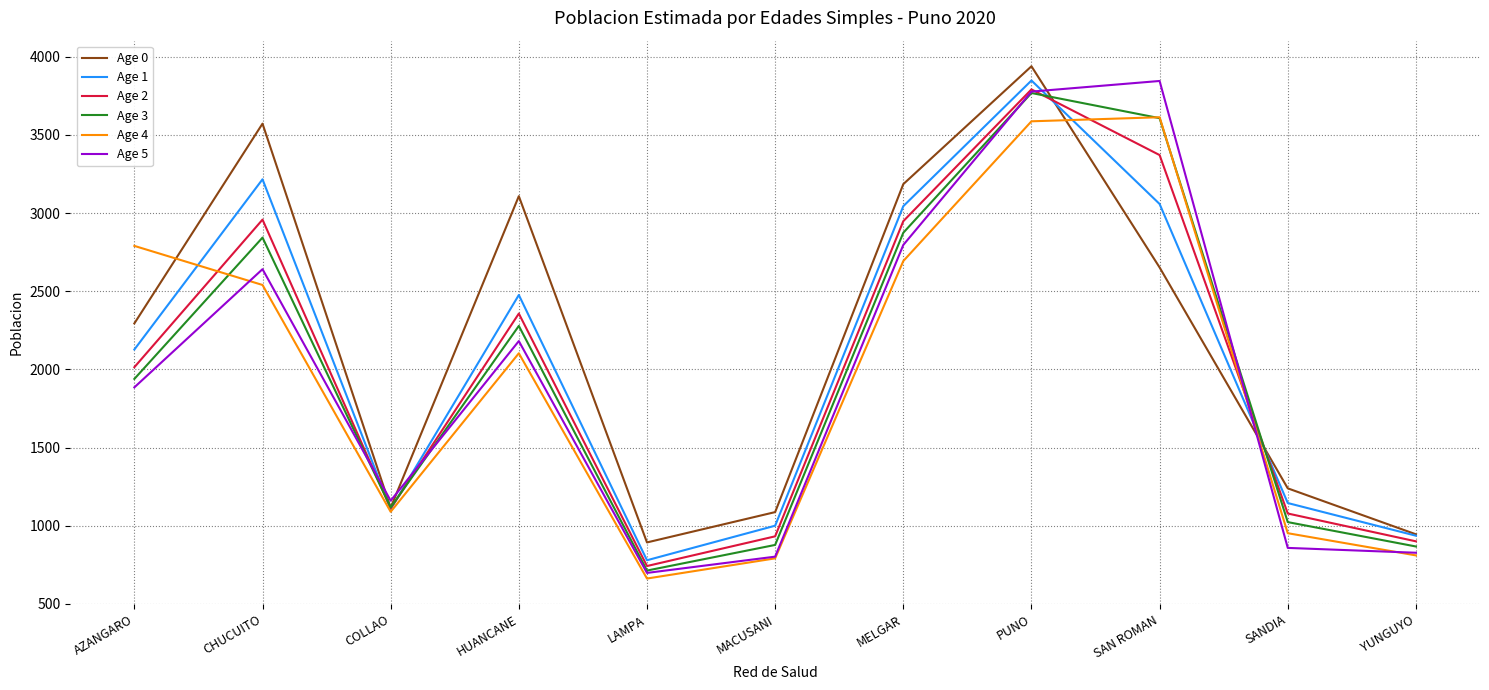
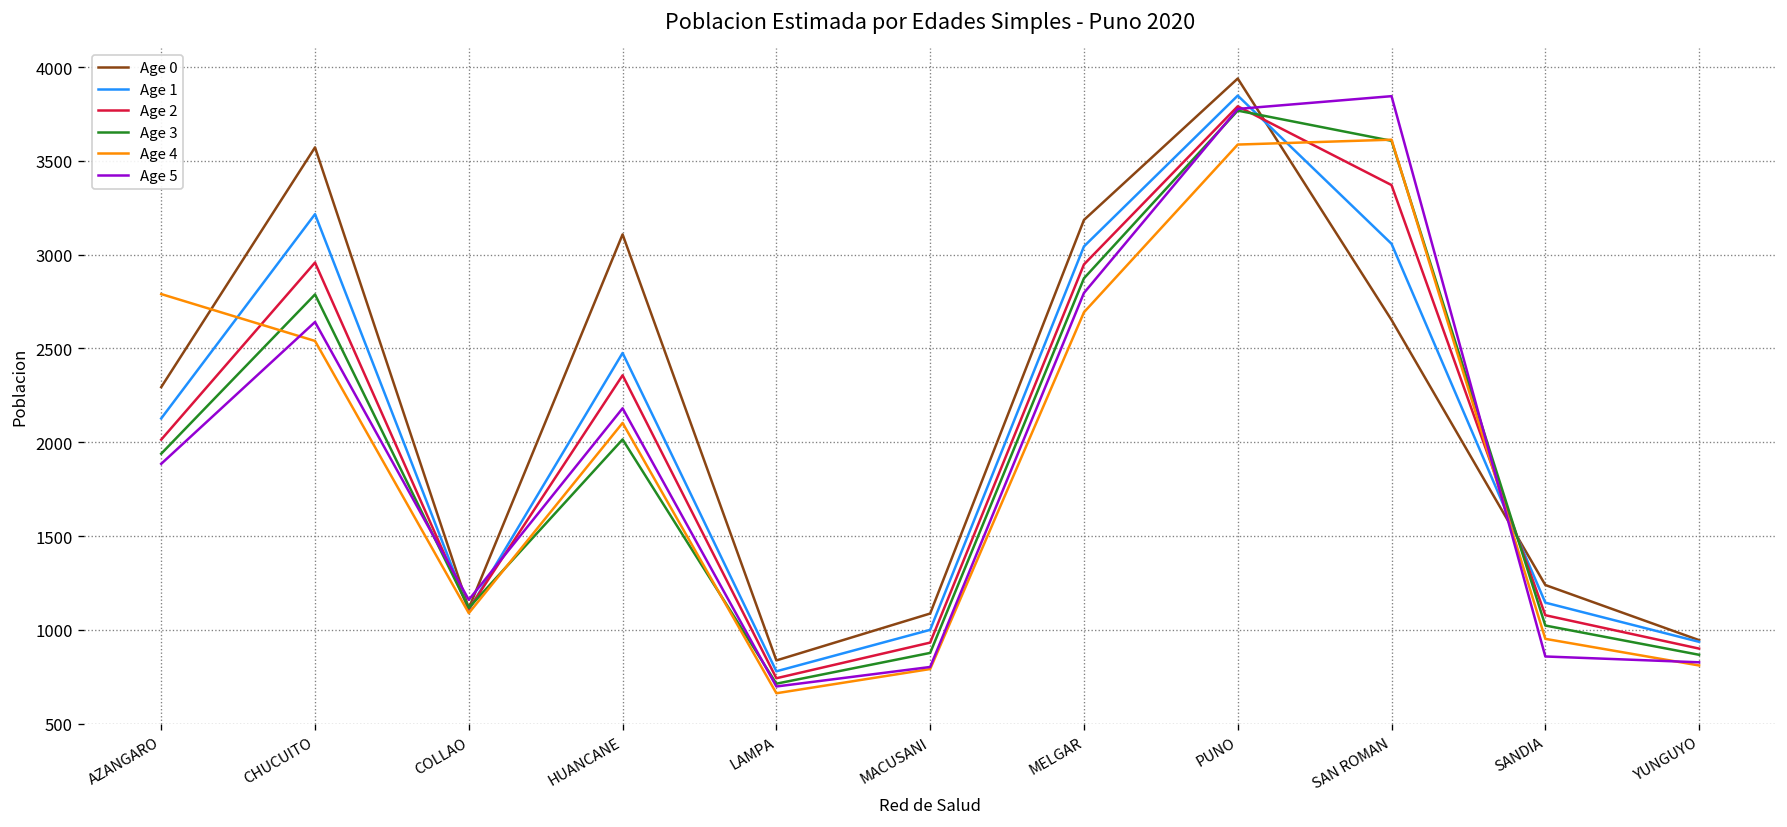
  {
    "Age 0": {
      "AZANGARO": 2290,
      "CHUCUITO": 3570,
      "HUANCANE": 3110,
-     "LAMPA": 890,
+     "LAMPA": 840,
      "MACUSANI": 1090,
      "MELGAR": 3190,
      "PUNO": 3940,
      "SAN ROMAN": 2650,
      "SANDIA": 1240
    },
    "Age 1": {
      "AZANGARO": 2130,
      "CHUCUITO": 3220,
      "HUANCANE": 2480,
      "LAMPA": 780,
      "MACUSANI": 1000,
      "MELGAR": 3040,
      "PUNO": 3850,
      "SAN ROMAN": 3060,
      "SANDIA": 1150
    },
    "Age 2": {
      "AZANGARO": 2010,
      "CHUCUITO": 2960,
      "HUANCANE": 2360,
      "LAMPA": 740,
      "MACUSANI": 930,
      "MELGAR": 2950,
      "SAN ROMAN": 3370,
      "SANDIA": 1080,
      "YUNGUYO": 900
    },
    "Age 3": {
      "AZANGARO": 1940,
-     "CHUCUITO": 2840,
-     "HUANCANE": 2280,
+     "CHUCUITO": 2790,
+     "HUANCANE": 2020,
      "MACUSANI": 880,
      "MELGAR": 2870,
      "SANDIA": 1020,
      "YUNGUYO": 870
    },
    "Age 4": {
      "AZANGARO": 2790,
      "CHUCUITO": 2540,
      "COLLAO": 1090,
      "HUANCANE": 2100,
      "LAMPA": 660,
      "MELGAR": 2690,
      "PUNO": 3590,
      "SANDIA": 950,
      "YUNGUYO": 810
    },
    "Age 5": {
      "AZANGARO": 1890,
      "CHUCUITO": 2640,
      "COLLAO": 1160,
      "HUANCANE": 2180,
      "MELGAR": 2800,
      "SAN ROMAN": 3850,
      "SANDIA": 860,
      "YUNGUYO": 830
    }
  }
